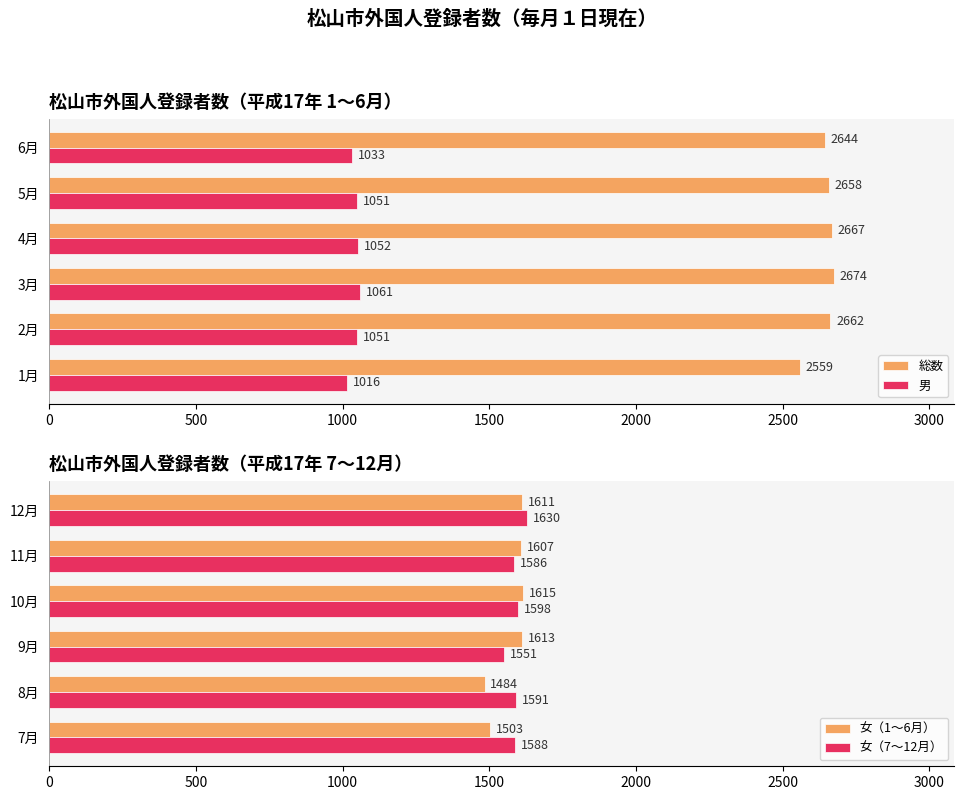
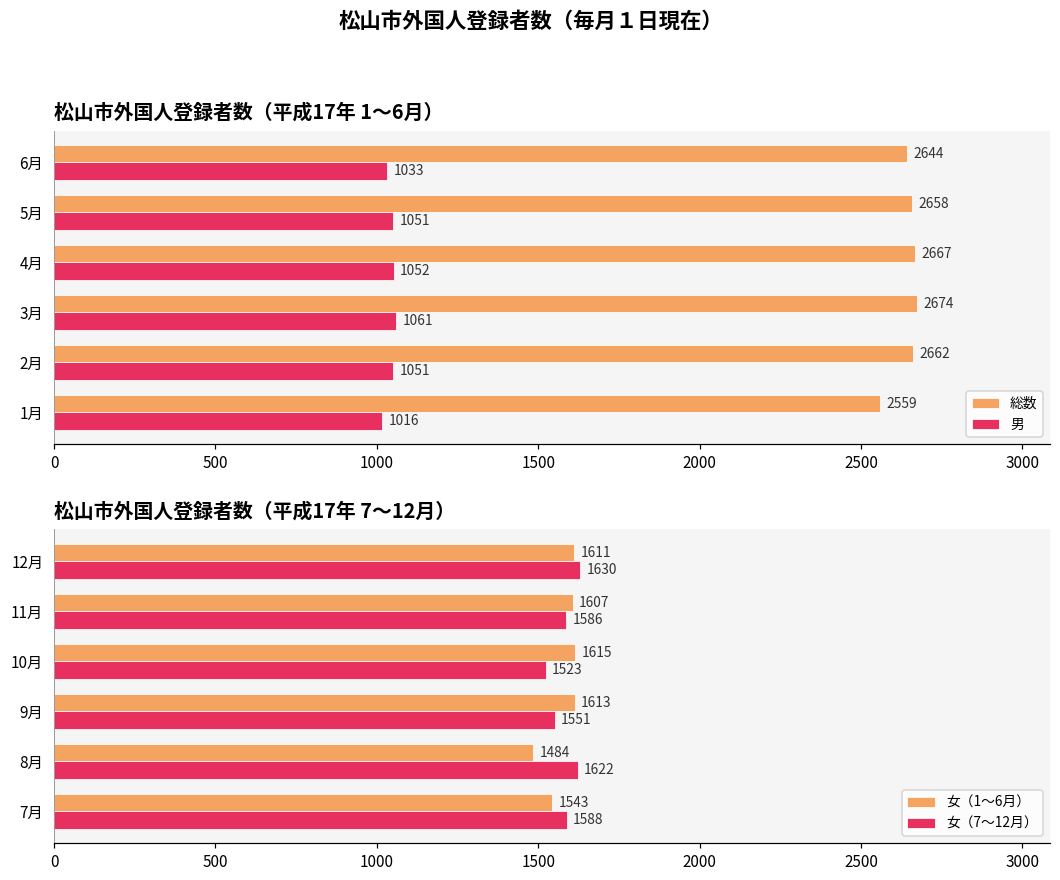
  {
    "松山市外国人登録者数（平成17年 1〜6月）": {
      "総数": {
        "6月": 2644,
        "5月": 2658,
        "4月": 2667,
        "3月": 2674,
        "2月": 2662,
        "1月": 2559
      },
      "男": {
        "6月": 1033,
        "5月": 1051,
        "4月": 1052,
        "3月": 1061,
        "2月": 1051,
        "1月": 1016
      }
    },
    "松山市外国人登録者数（平成17年 7〜12月）": {
      "女（1〜6月）": {
        "12月": 1611,
        "11月": 1607,
        "10月": 1615,
        "9月": 1613,
        "8月": 1484,
-       "7月": 1503
+       "7月": 1543
      },
      "女（7〜12月）": {
        "12月": 1630,
        "11月": 1586,
-       "10月": 1598,
+       "10月": 1523,
        "9月": 1551,
-       "8月": 1591,
+       "8月": 1622,
        "7月": 1588
      }
    }
  }
